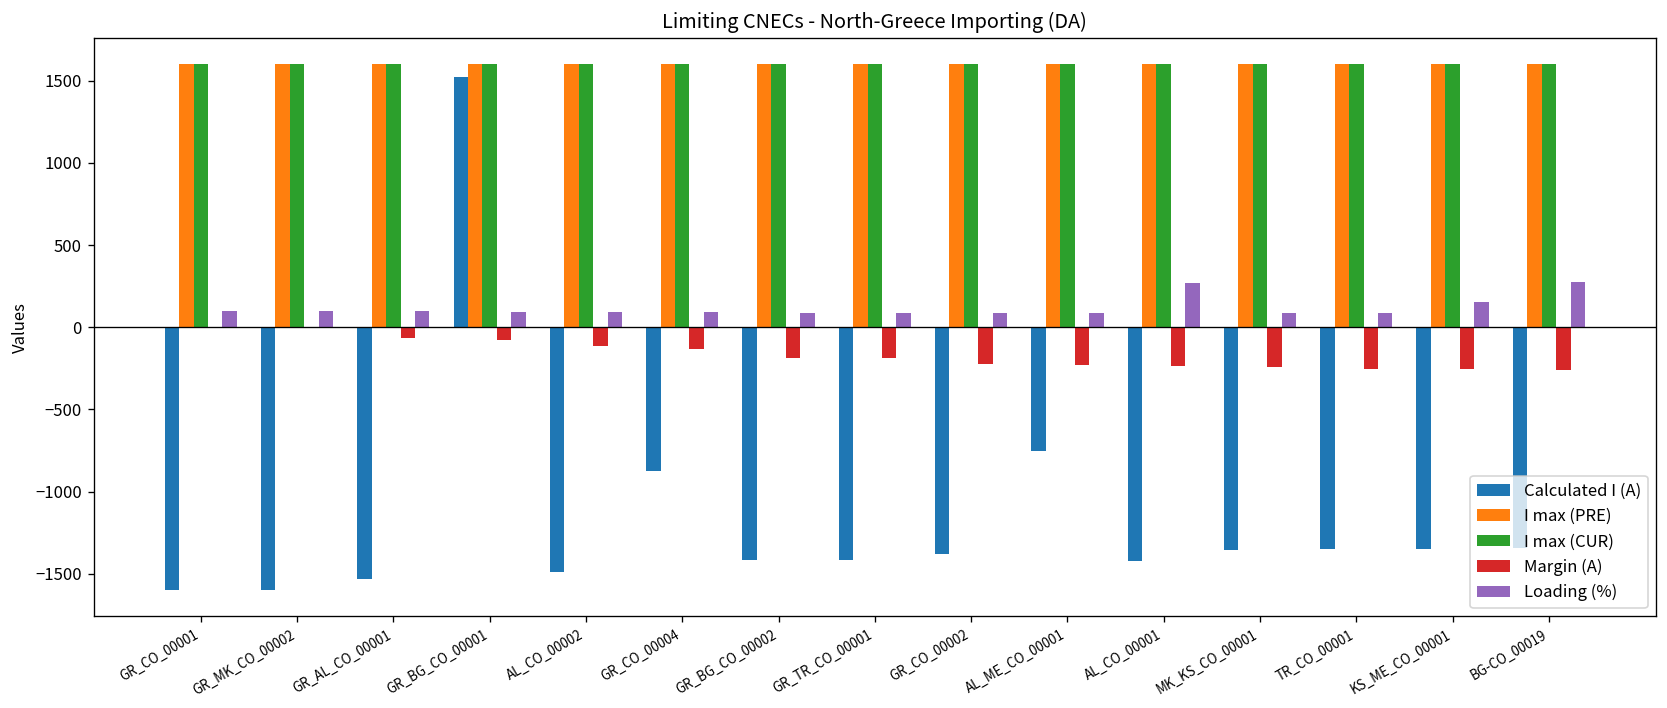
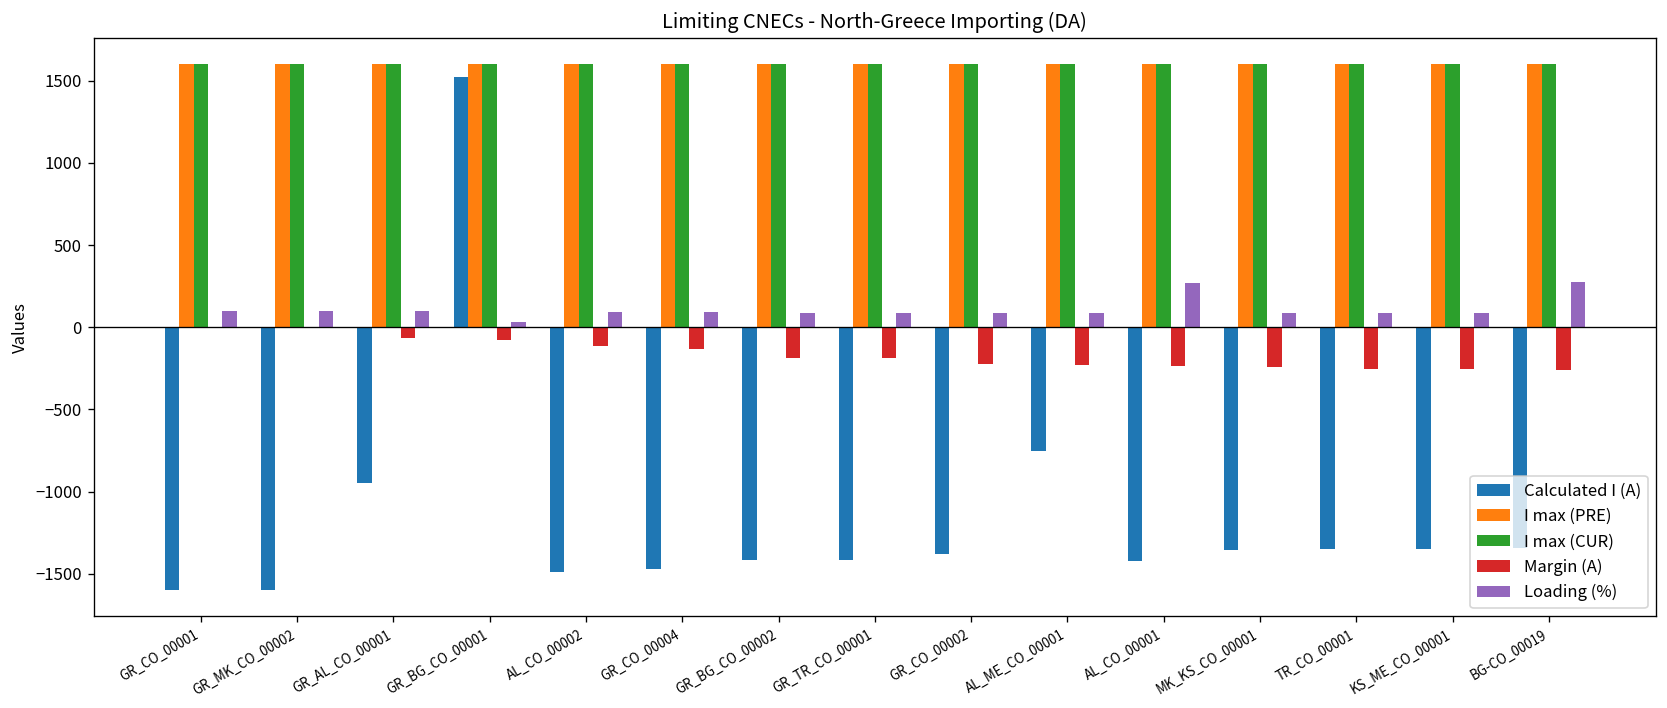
  {
    "Calculated I (A)": {
      "GR_CO_00001": -1600,
      "GR_MK_CO_00002": -1600,
-     "GR_AL_CO_00001": -1530,
+     "GR_AL_CO_00001": -950,
      "GR_BG_CO_00001": 1520,
      "AL_CO_00002": -1490,
-     "GR_CO_00004": -880,
+     "GR_CO_00004": -1470,
      "GR_BG_CO_00002": -1410,
      "GR_TR_CO_00001": -1410,
      "GR_CO_00002": -1380,
      "AL_ME_CO_00001": -750,
      "AL_CO_00001": -1420,
      "MK_KS_CO_00001": -1360,
      "TR_CO_00001": -1350,
      "KS_ME_CO_00001": -1350
    },
    "I max (PRE)": {
      "GR_CO_00001": 1600,
      "GR_MK_CO_00002": 1600,
      "GR_AL_CO_00001": 1600,
      "GR_BG_CO_00001": 1600,
      "AL_CO_00002": 1600,
      "GR_CO_00004": 1600,
      "GR_BG_CO_00002": 1600,
      "GR_TR_CO_00001": 1600,
      "GR_CO_00002": 1600,
      "AL_ME_CO_00001": 1600,
      "AL_CO_00001": 1600,
      "MK_KS_CO_00001": 1600,
      "TR_CO_00001": 1600,
      "KS_ME_CO_00001": 1600,
      "BG-CO_00019": 1600
    },
    "I max (CUR)": {
      "GR_CO_00001": 1600,
      "GR_MK_CO_00002": 1600,
      "GR_AL_CO_00001": 1600,
      "GR_BG_CO_00001": 1600,
      "AL_CO_00002": 1600,
      "GR_CO_00004": 1600,
      "GR_BG_CO_00002": 1600,
      "GR_TR_CO_00001": 1600,
      "GR_CO_00002": 1600,
      "AL_ME_CO_00001": 1600,
      "AL_CO_00001": 1600,
      "MK_KS_CO_00001": 1600,
      "TR_CO_00001": 1600,
      "KS_ME_CO_00001": 1600,
      "BG-CO_00019": 1600
    },
    "Margin (A)": {
      "GR_AL_CO_00001": -70,
      "GR_BG_CO_00001": -80,
      "AL_CO_00002": -110,
      "GR_CO_00004": -130,
      "GR_BG_CO_00002": -190,
      "GR_TR_CO_00001": -190,
      "GR_CO_00002": -220,
      "AL_ME_CO_00001": -230,
      "AL_CO_00001": -240,
      "MK_KS_CO_00001": -240,
      "TR_CO_00001": -250,
      "KS_ME_CO_00001": -250,
      "BG-CO_00019": -260
    },
    "Loading (%)": {
      "GR_CO_00001": 100,
      "GR_MK_CO_00002": 100,
      "GR_AL_CO_00001": 100,
-     "GR_BG_CO_00001": 100,
+     "GR_BG_CO_00001": 30,
      "AL_CO_00002": 90,
      "GR_CO_00004": 90,
      "GR_BG_CO_00002": 90,
      "GR_TR_CO_00001": 90,
      "GR_CO_00002": 90,
      "AL_ME_CO_00001": 90,
      "AL_CO_00001": 270,
      "MK_KS_CO_00001": 90,
      "TR_CO_00001": 80,
-     "KS_ME_CO_00001": 150,
+     "KS_ME_CO_00001": 80,
      "BG-CO_00019": 280
    }
  }
